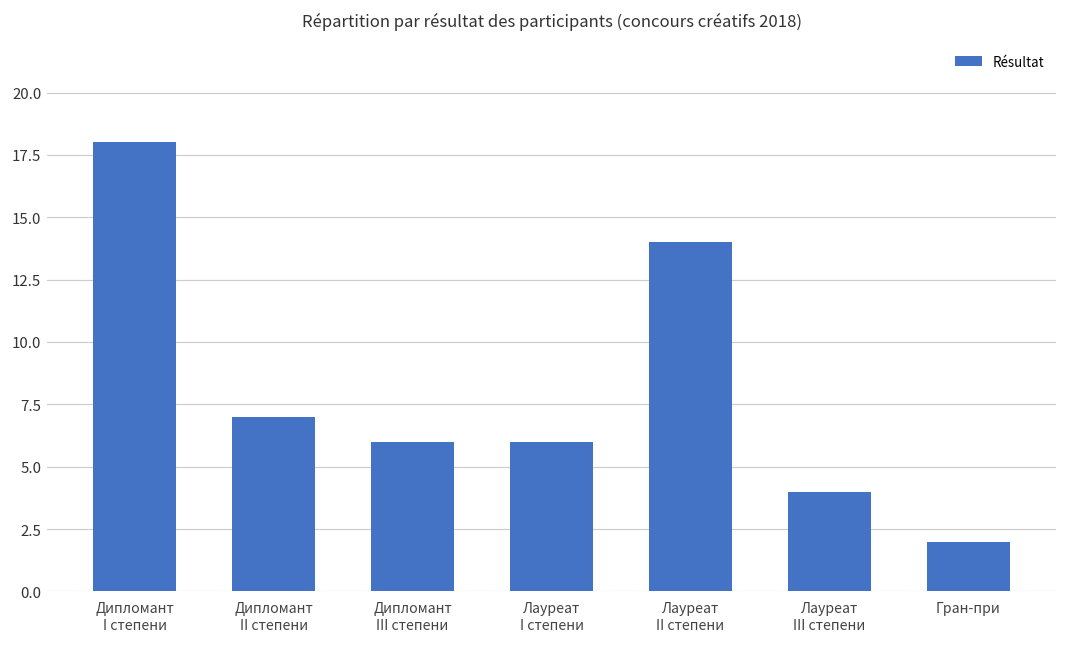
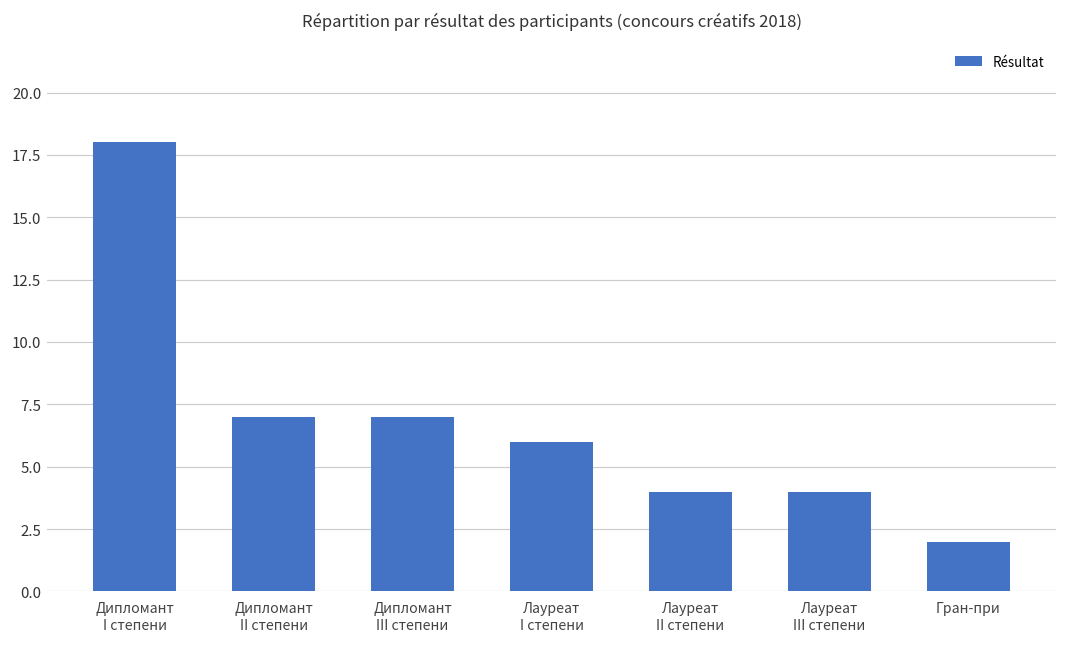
  {
    "Дипломант I степени": 18,
    "Дипломант II степени": 7,
-   "Дипломант III степени": 6,
+   "Дипломант III степени": 7,
    "Лауреат I степени": 6,
-   "Лауреат II степени": 14,
+   "Лауреат II степени": 4,
    "Лауреат III степени": 4,
    "Гран-при": 2
  }
